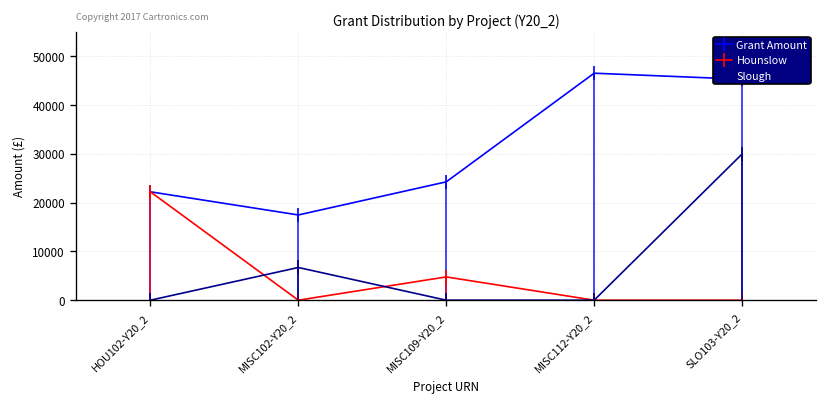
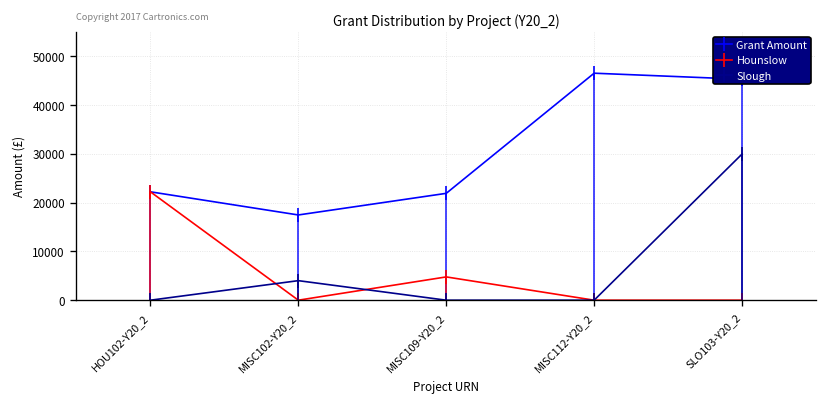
  {
    "Grant Amount": {
      "MISC102-Y20_2": 17000,
-     "MISC109-Y20_2": 24000,
+     "MISC109-Y20_2": 22000,
      "MISC112-Y20_2": 46000
    },
    "Hounslow": {
      "MISC102-Y20_2": 0,
      "MISC109-Y20_2": 5000,
      "SLO103-Y20_2": 0
    },
    "Slough": {
      "HOU102-Y20_2": 0,
-     "MISC102-Y20_2": 7000,
+     "MISC102-Y20_2": 4000,
      "MISC109-Y20_2": 0,
      "SLO103-Y20_2": 30000
    }
  }
